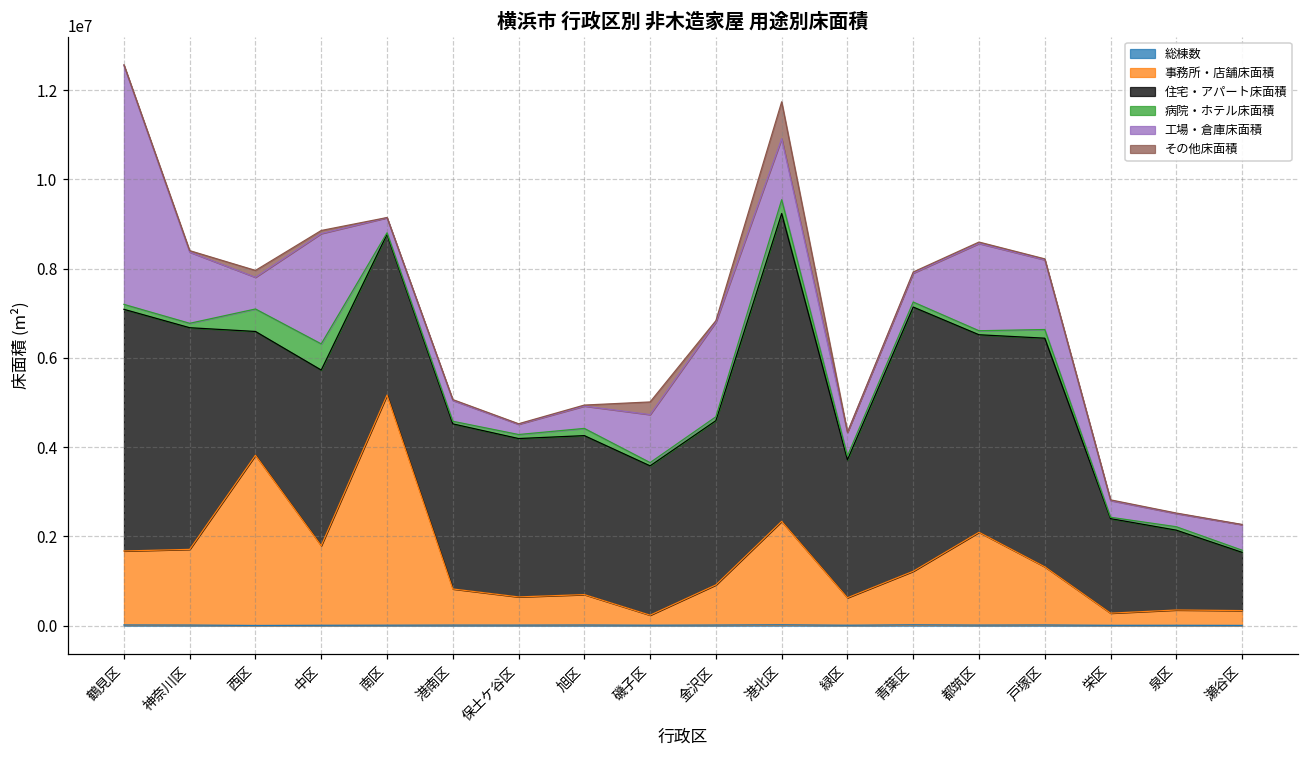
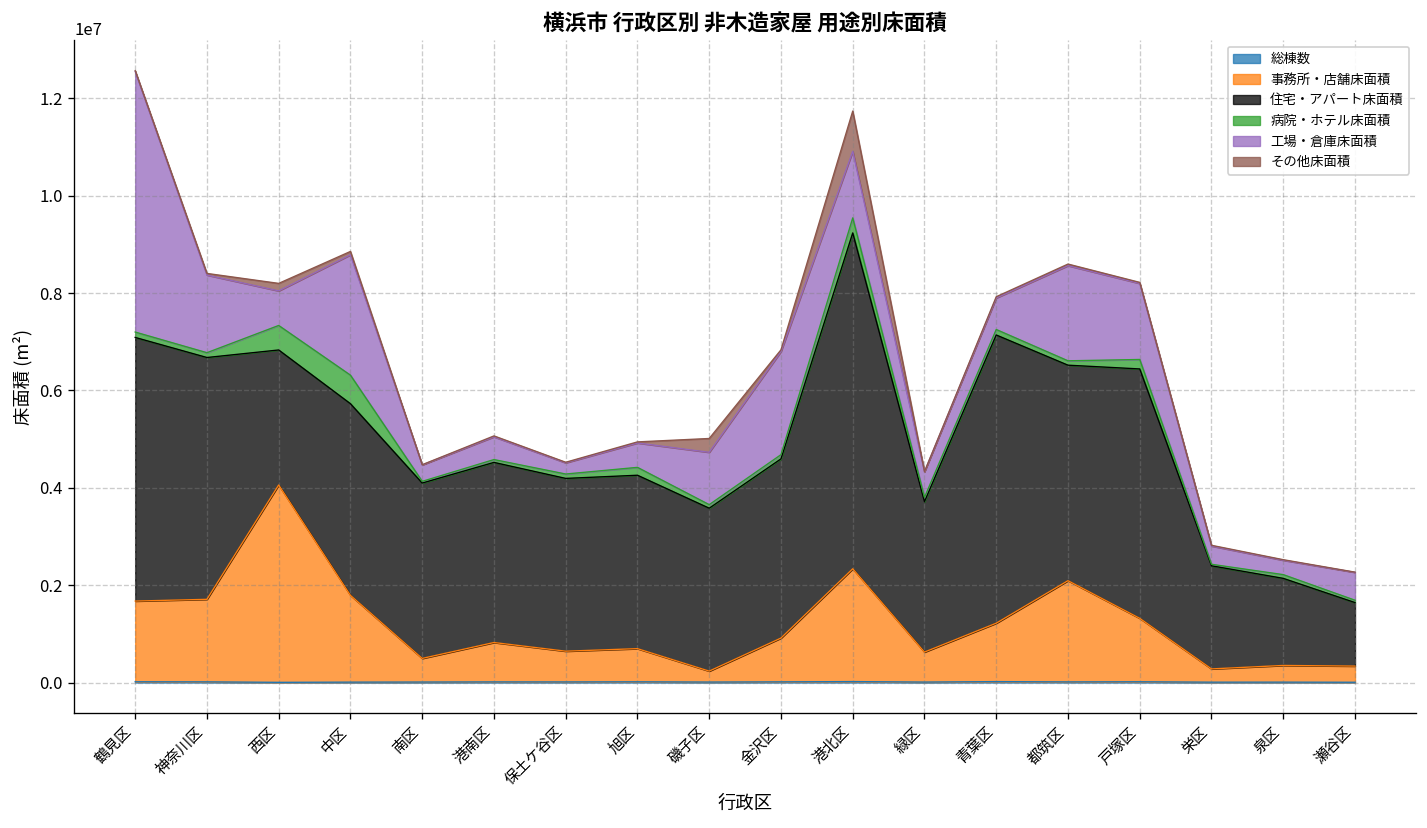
  {
    "総棟数": {
      "鶴見区": 0,
      "神奈川区": 0,
      "西区": 0,
      "中区": 0,
      "南区": 0,
      "港南区": 0,
      "保土ケ谷区": 0,
      "旭区": 0,
      "磯子区": 0,
      "金沢区": 0,
      "港北区": 0,
      "緑区": 0,
      "青葉区": 0,
      "都筑区": 0,
      "戸塚区": 0,
      "栄区": 0,
      "泉区": 0,
      "瀬谷区": 0
    },
    "事務所・店舗床面積": {
      "鶴見区": 1700000,
      "神奈川区": 1700000,
-     "西区": 3800000,
+     "西区": 4100000,
      "中区": 1800000,
-     "南区": 5200000,
+     "南区": 500000,
      "港南区": 800000,
      "保土ケ谷区": 600000,
      "旭区": 700000,
      "磯子区": 200000,
      "金沢区": 900000,
      "港北区": 2300000,
      "緑区": 600000,
      "青葉区": 1200000,
      "都筑区": 2100000,
      "戸塚区": 1300000,
      "栄区": 300000,
      "泉区": 300000,
      "瀬谷区": 300000
    },
    "住宅・アパート床面積": {
      "鶴見区": 5400000,
      "神奈川区": 5000000,
      "西区": 2800000,
      "中区": 3900000,
      "保土ケ谷区": 3500000,
      "旭区": 3600000,
      "磯子区": 3300000,
      "金沢区": 3700000,
      "港北区": 6900000,
      "緑区": 3100000,
      "青葉区": 5900000,
      "都筑区": 4400000,
      "戸塚区": 5100000,
      "泉区": 1800000
    },
    "病院・ホテル床面積": {
      "鶴見区": 100000,
      "神奈川区": 100000,
      "西区": 500000,
      "中区": 600000,
      "保土ケ谷区": 100000,
      "旭区": 200000,
      "磯子区": 100000,
      "金沢区": 100000,
      "港北区": 300000,
      "緑区": 100000,
      "青葉区": 100000,
      "都筑区": 100000,
      "戸塚区": 200000,
      "泉区": 100000
    },
    "工場・倉庫床面積": {
      "西区": 700000,
      "中区": 2500000,
      "磯子区": 1100000,
      "港北区": 1400000
    },
    "その他床面積": {
      "西区": 200000,
      "中区": 100000,
      "磯子区": 300000,
      "港北区": 800000
    }
  }
